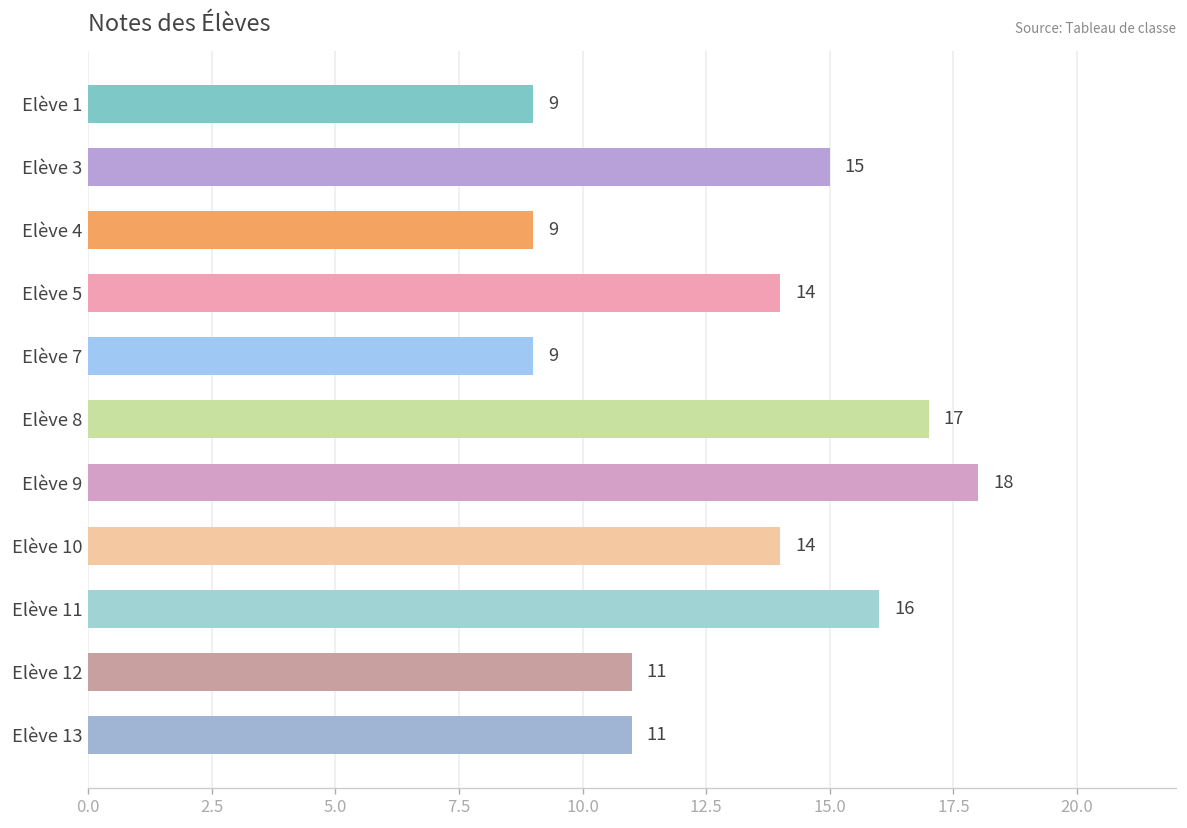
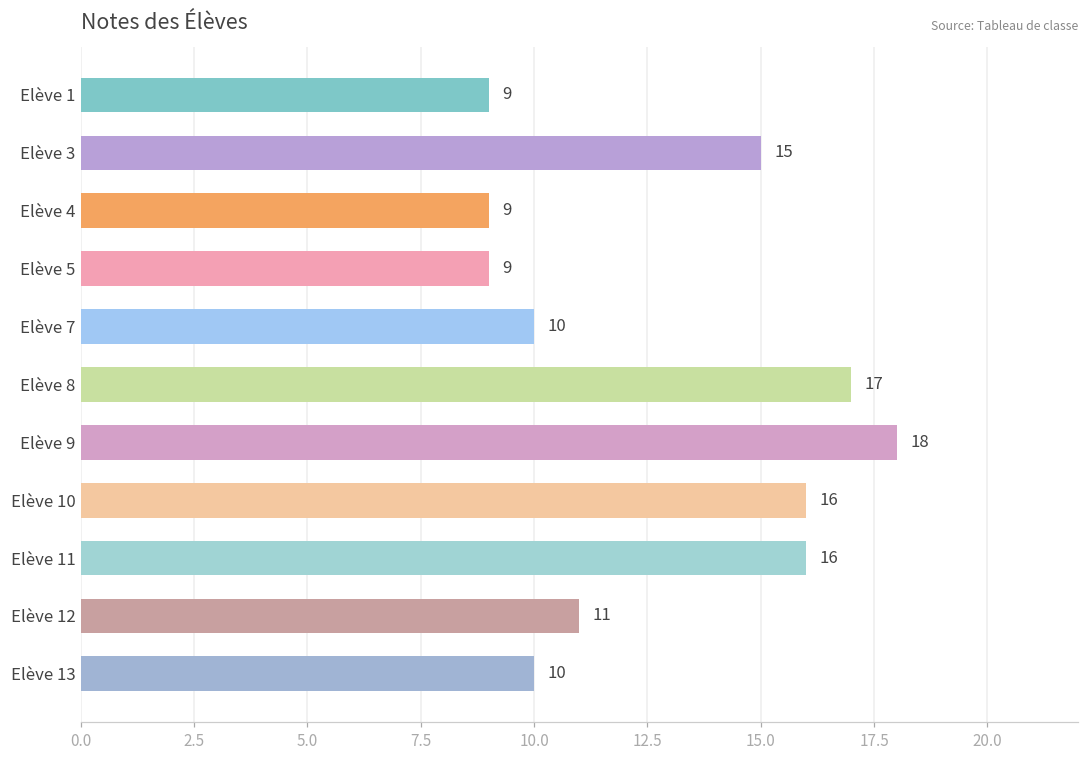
  {
    "Elève 1": 9,
    "Elève 3": 15,
    "Elève 4": 9,
-   "Elève 5": 14,
-   "Elève 7": 9,
+   "Elève 5": 9,
+   "Elève 7": 10,
    "Elève 8": 17,
    "Elève 9": 18,
-   "Elève 10": 14,
+   "Elève 10": 16,
    "Elève 11": 16,
    "Elève 12": 11,
-   "Elève 13": 11
+   "Elève 13": 10
  }
